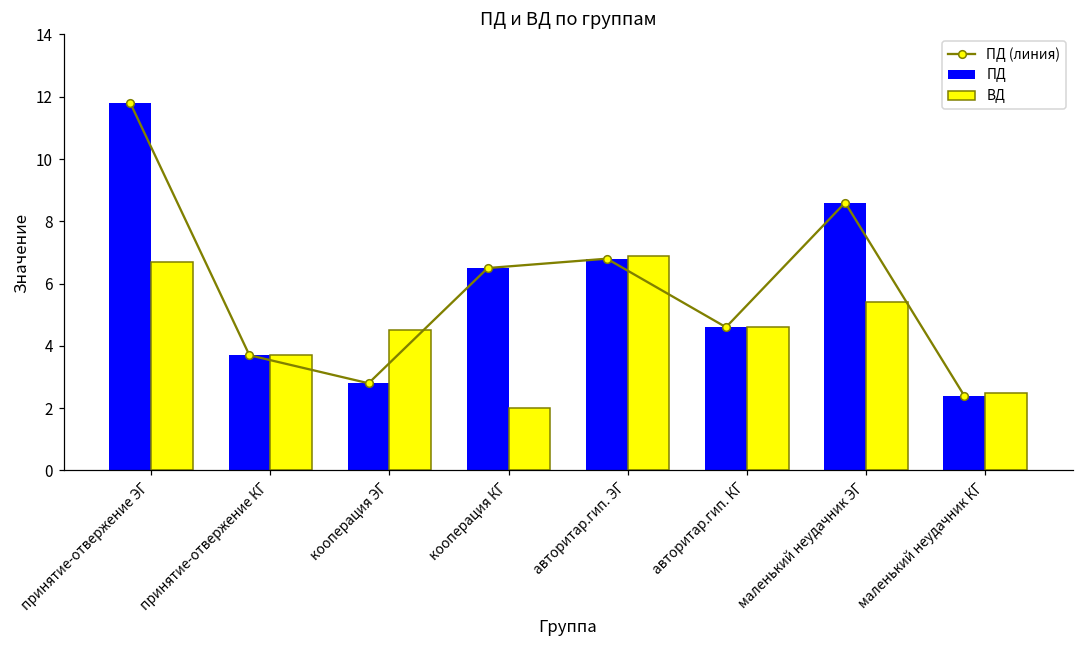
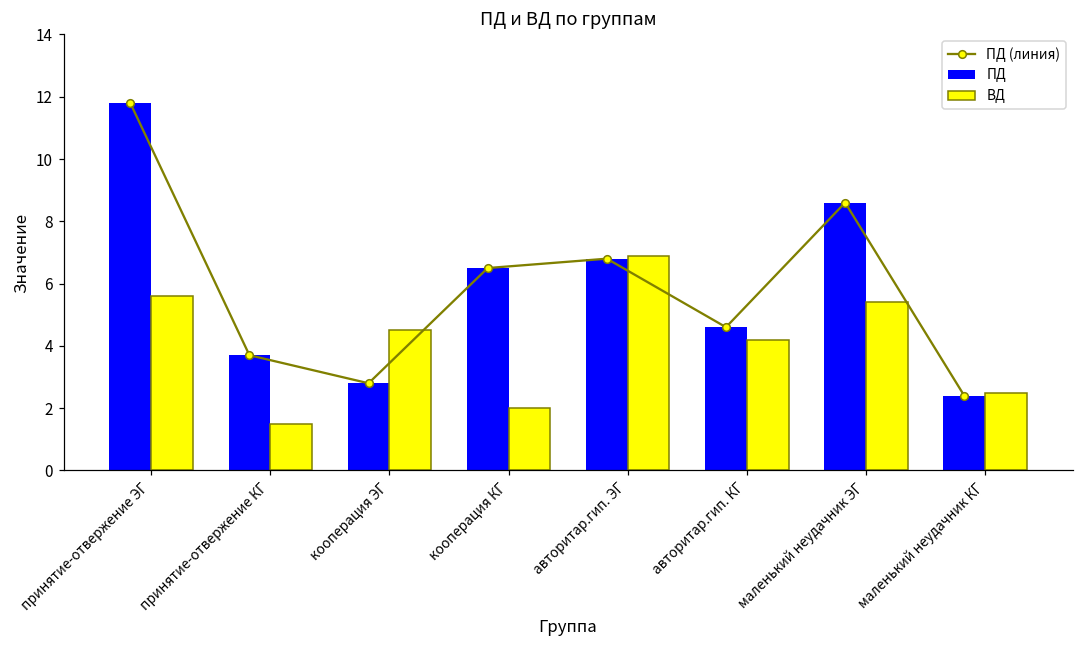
  {
    "ПД": {
      "принятие-отвержение ЭГ": 11.8,
      "принятие-отвержение КГ": 3.7,
      "кооперация ЭГ": 2.8,
      "кооперация КГ": 6.5,
      "авторитар.гип. ЭГ": 6.8,
      "авторитар.гип. КГ": 4.6,
      "маленький неудачник ЭГ": 8.6,
      "маленький неудачник КГ": 2.4
    },
    "ВД": {
-     "принятие-отвержение ЭГ": 6.7,
-     "принятие-отвержение КГ": 3.7,
+     "принятие-отвержение ЭГ": 5.6,
+     "принятие-отвержение КГ": 1.5,
      "кооперация ЭГ": 4.5,
      "кооперация КГ": 2.0,
      "авторитар.гип. ЭГ": 6.9,
-     "авторитар.гип. КГ": 4.6,
+     "авторитар.гип. КГ": 4.2,
      "маленький неудачник ЭГ": 5.4,
      "маленький неудачник КГ": 2.5
    }
  }
